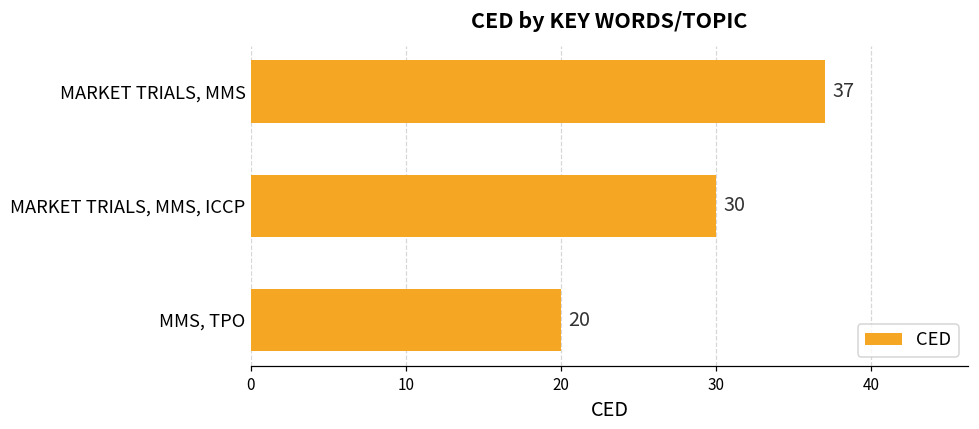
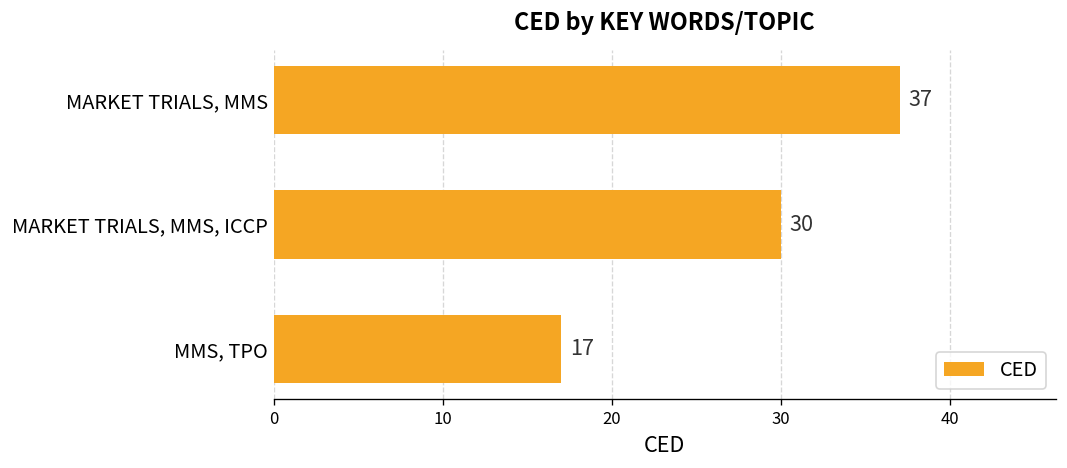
  {
    "MARKET TRIALS, MMS": 37,
    "MARKET TRIALS, MMS, ICCP": 30,
-   "MMS, TPO": 20
+   "MMS, TPO": 17
  }
